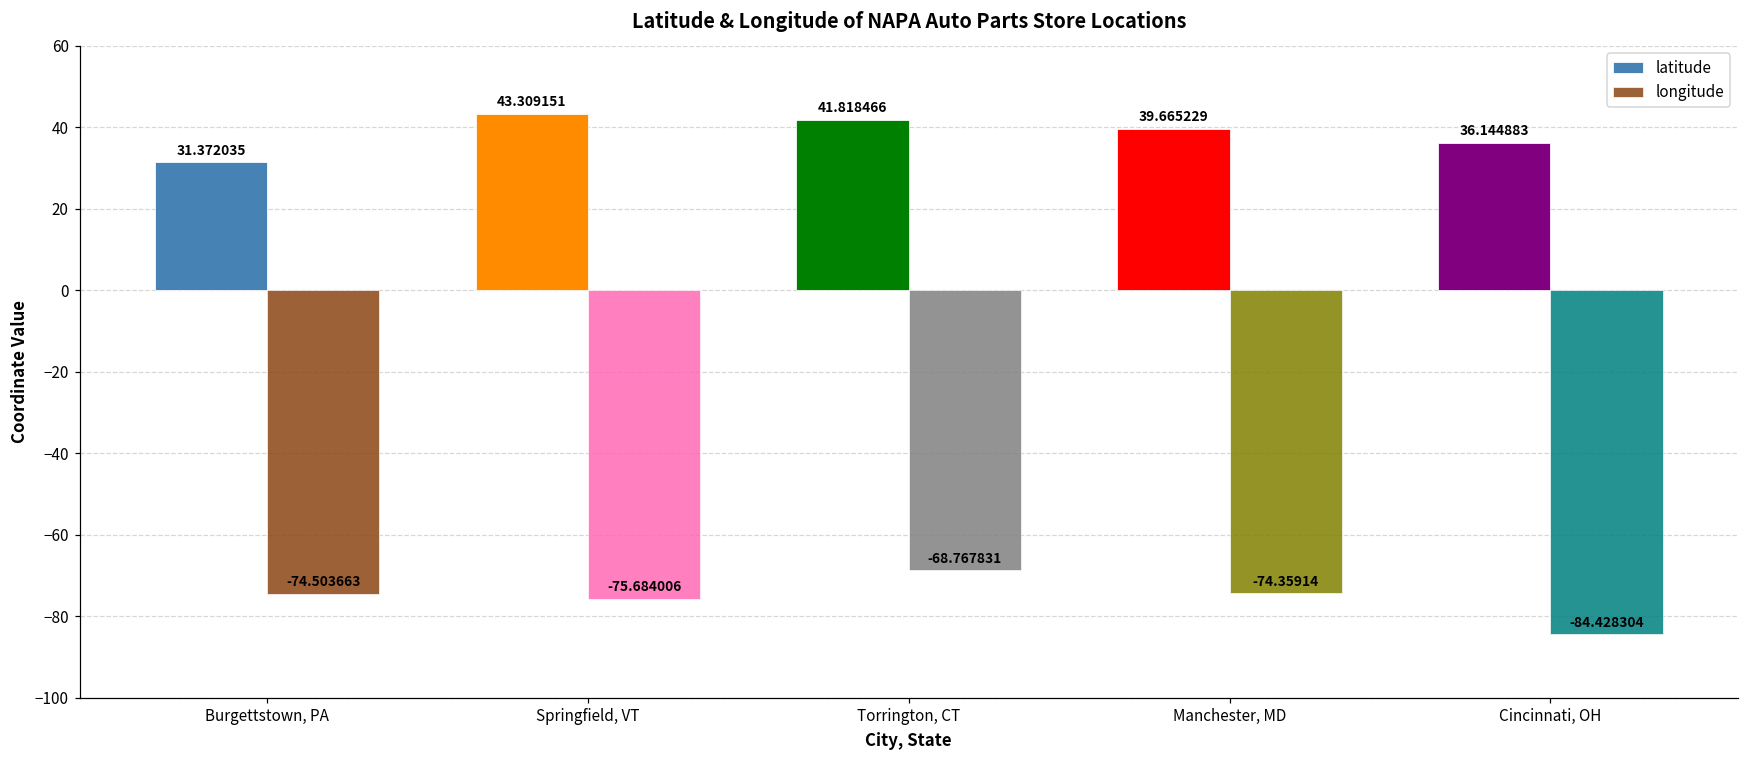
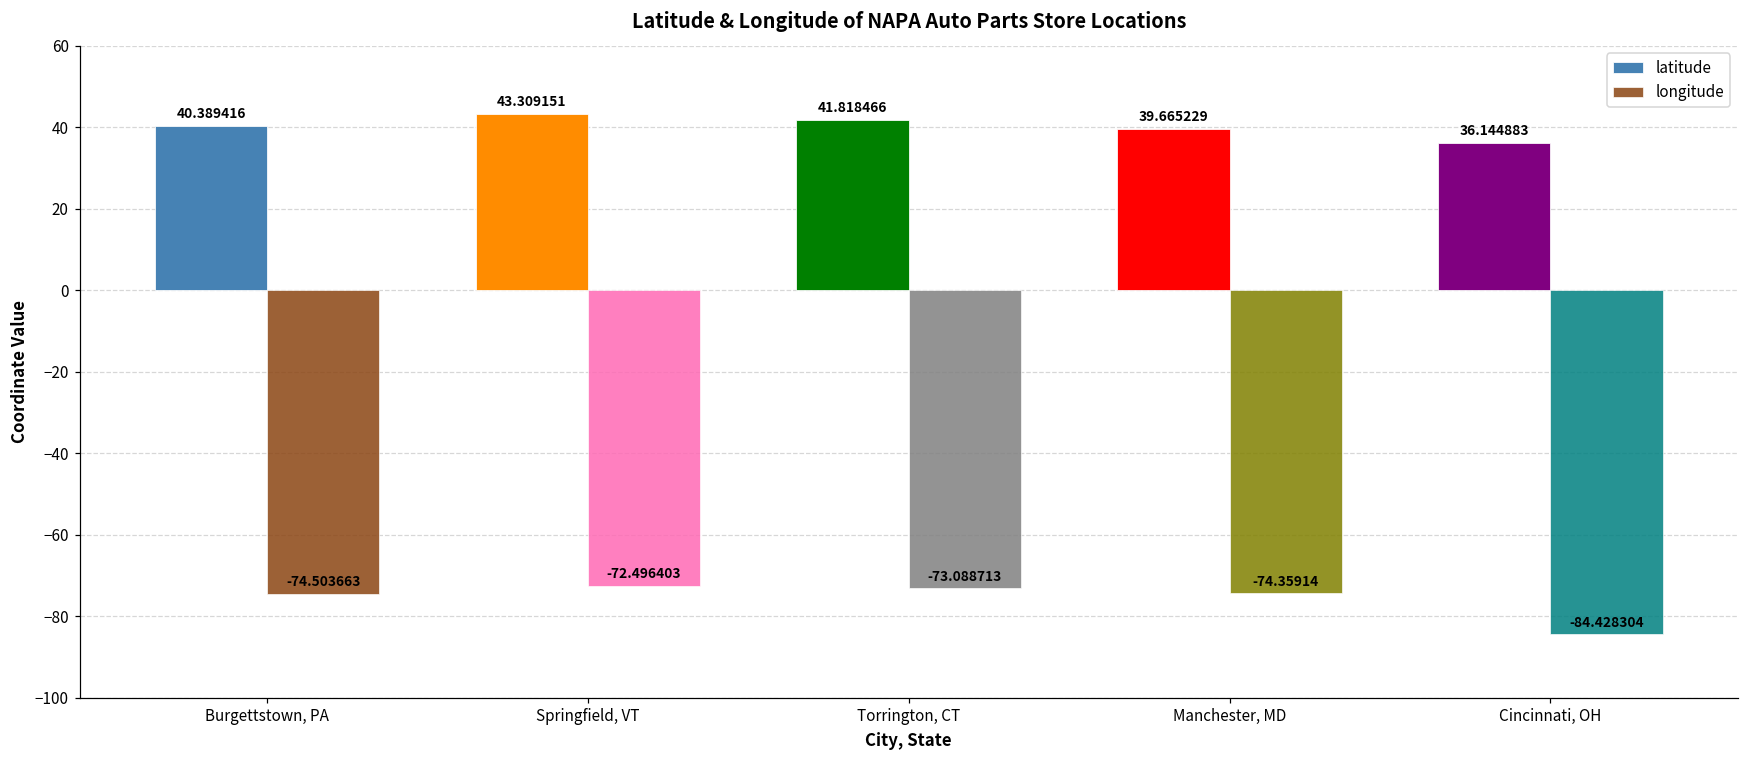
  {
    "latitude": {
-     "Burgettstown, PA": 31.372035,
+     "Burgettstown, PA": 40.389416,
      "Springfield, VT": 43.309151,
      "Torrington, CT": 41.818466,
      "Manchester, MD": 39.665229,
      "Cincinnati, OH": 36.144883
    },
    "longitude": {
      "Burgettstown, PA": -74.503663,
-     "Springfield, VT": -75.684006,
-     "Torrington, CT": -68.767831,
+     "Springfield, VT": -72.496403,
+     "Torrington, CT": -73.088713,
      "Manchester, MD": -74.35914,
      "Cincinnati, OH": -84.428304
    }
  }
